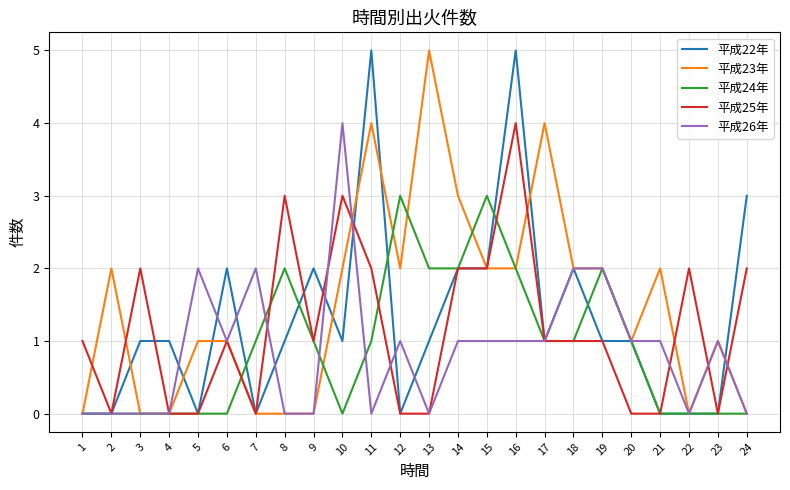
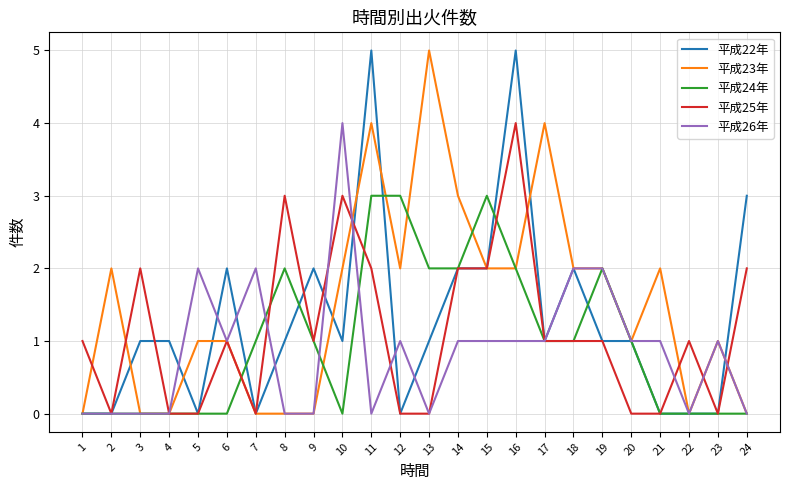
  {
    "平成22年": {
      "3": 1,
      "4": 1,
      "6": 2,
      "8": 1,
      "9": 2,
      "10": 1,
      "11": 5,
      "13": 1,
      "16": 5,
      "24": 3
    },
    "平成23年": {
      "2": 2,
      "5": 1,
      "10": 2,
      "11": 4,
      "12": 2,
      "13": 5,
      "14": 3,
      "17": 4,
      "21": 2
    },
    "平成24年": {
      "6": 0,
      "7": 1,
      "8": 2,
      "10": 0,
-     "11": 1,
+     "11": 3,
      "12": 3,
      "13": 2,
      "15": 3
    },
    "平成25年": {
      "1": 1,
      "3": 2,
      "8": 3,
      "10": 3,
      "11": 2,
      "16": 4,
      "20": 0,
-     "22": 2,
+     "22": 1,
      "24": 2
    },
    "平成26年": {
      "5": 2,
      "7": 2,
      "10": 4,
      "11": 0,
      "12": 1,
      "14": 1,
      "15": 1,
      "16": 1,
      "21": 1
    }
  }
